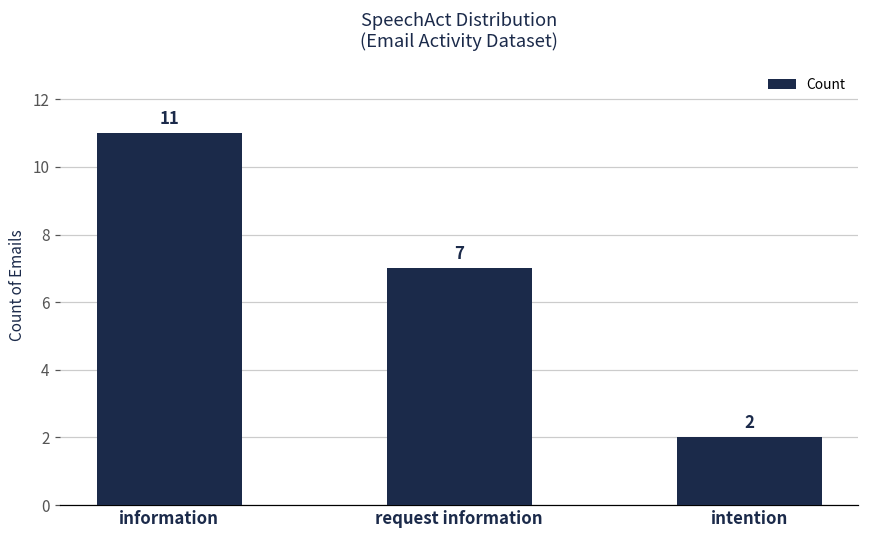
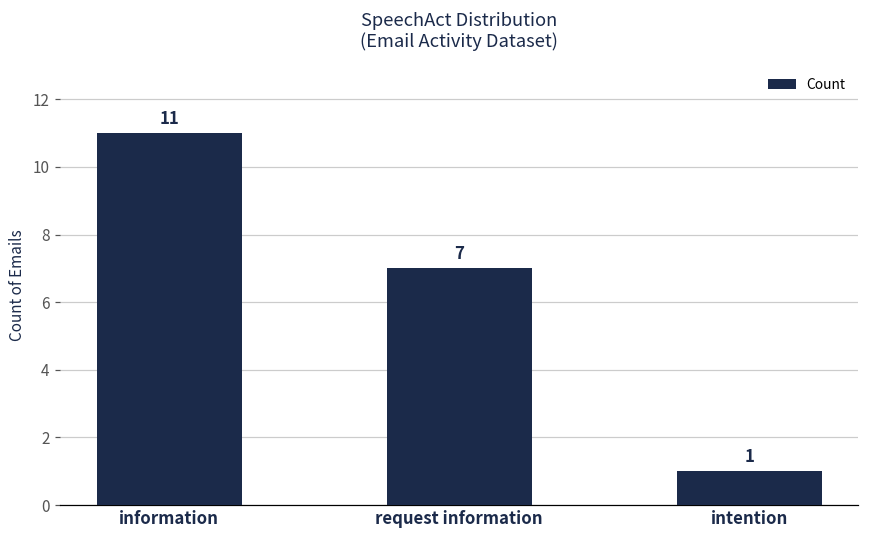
  {
    "information": 11,
    "request information": 7,
-   "intention": 2
+   "intention": 1
  }
